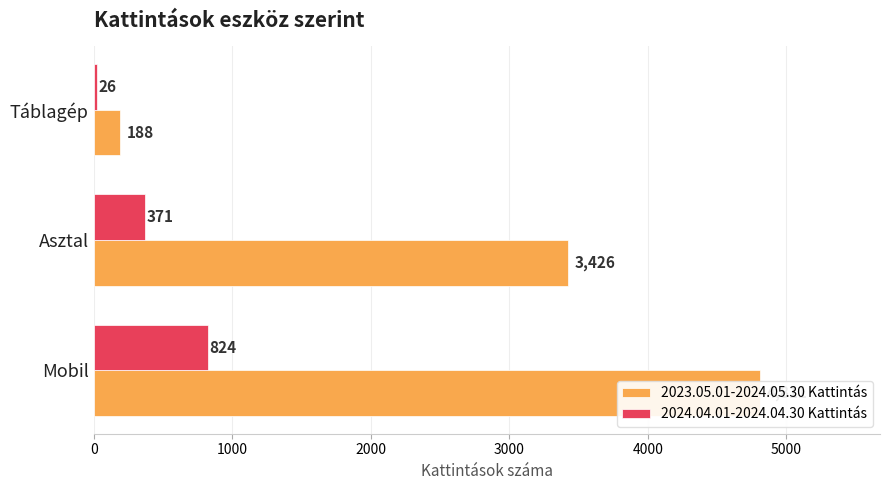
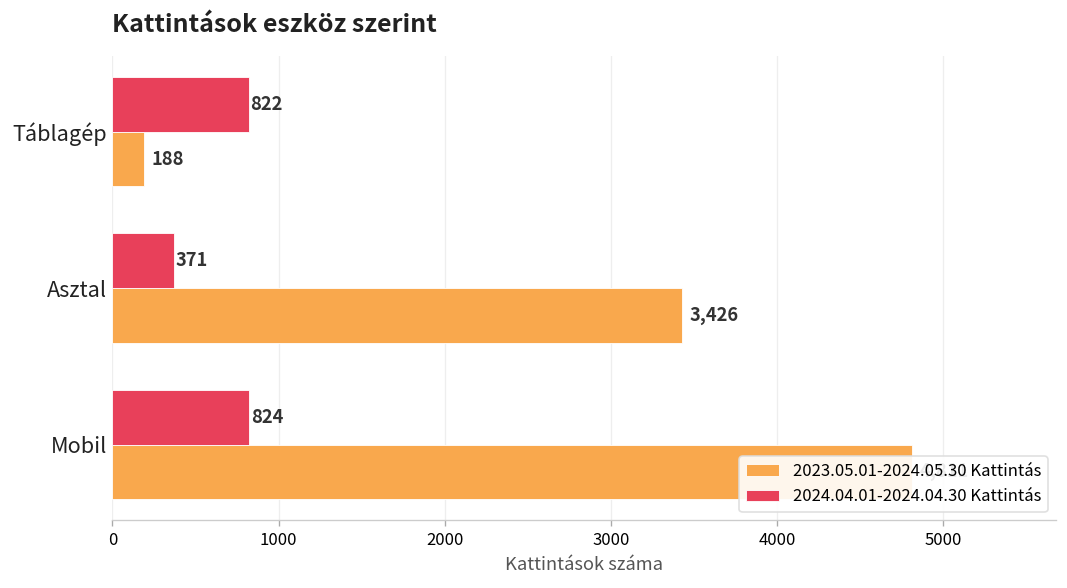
  {
    "2023.05.01-2024.05.30 Kattintás": {
      "Táblagép": "188",
      "Asztal": "3,426"
    },
    "2024.04.01-2024.04.30 Kattintás": {
-     "Táblagép": "26",
+     "Táblagép": "822",
      "Asztal": "371",
      "Mobil": "824"
    }
  }
